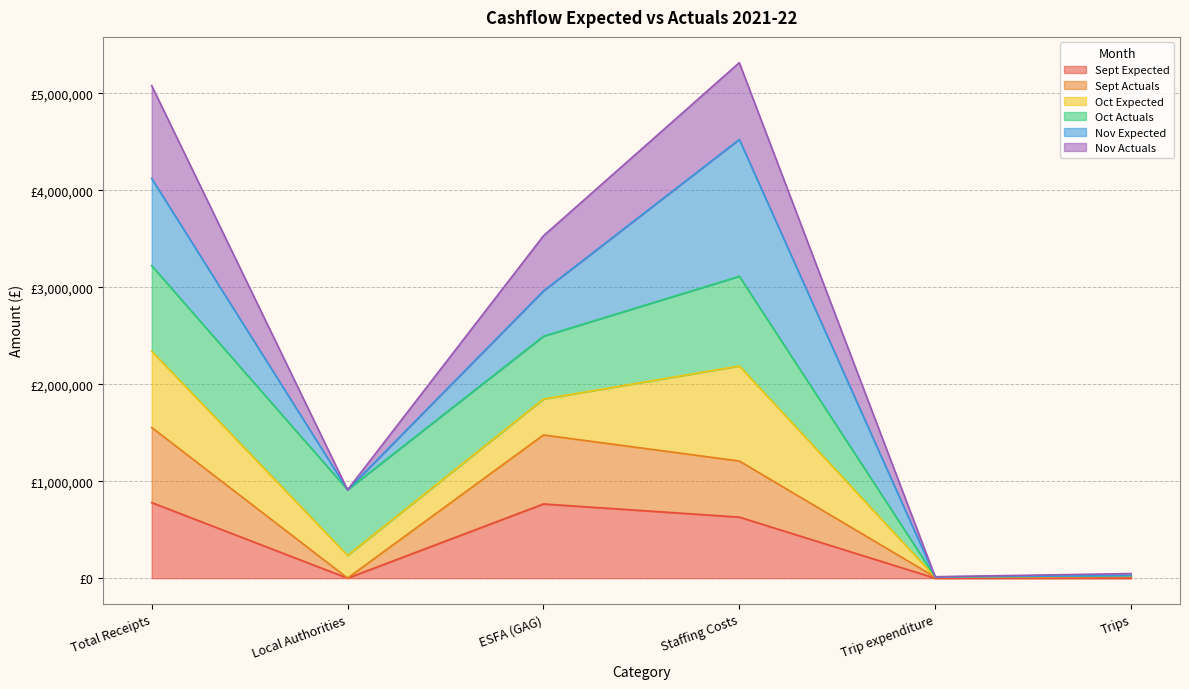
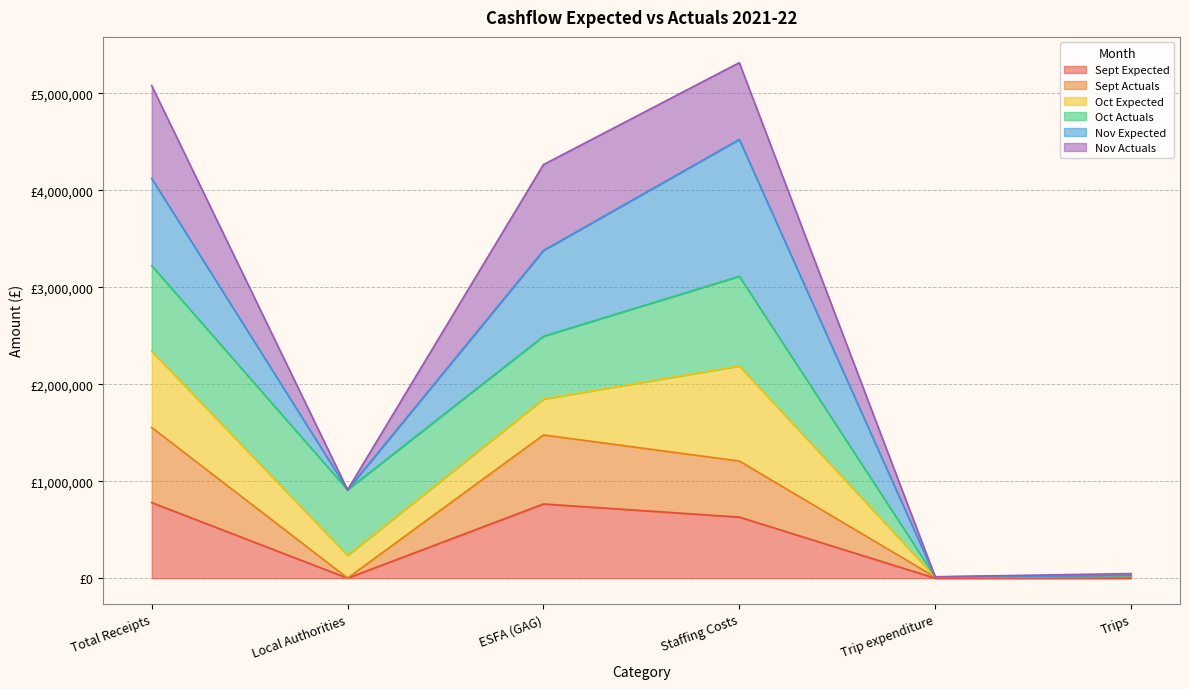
  {
    "Oct Expected": {
      "Total Receipts": "£800,000",
      "Local Authorities": "£200,000",
      "ESFA (GAG)": "£400,000",
      "Staffing Costs": "£1,000,000"
    },
    "Oct Actuals": {
      "Total Receipts": "£900,000",
      "ESFA (GAG)": "£600,000",
      "Staffing Costs": "£900,000"
    },
    "Nov Expected": {
      "Total Receipts": "£900,000",
-     "ESFA (GAG)": "£500,000",
+     "ESFA (GAG)": "£900,000",
      "Staffing Costs": "£1,400,000"
    },
    "Nov Actuals": {
      "Total Receipts": "£1,000,000",
-     "ESFA (GAG)": "£600,000",
+     "ESFA (GAG)": "£900,000",
      "Staffing Costs": "£800,000"
    }
  }
